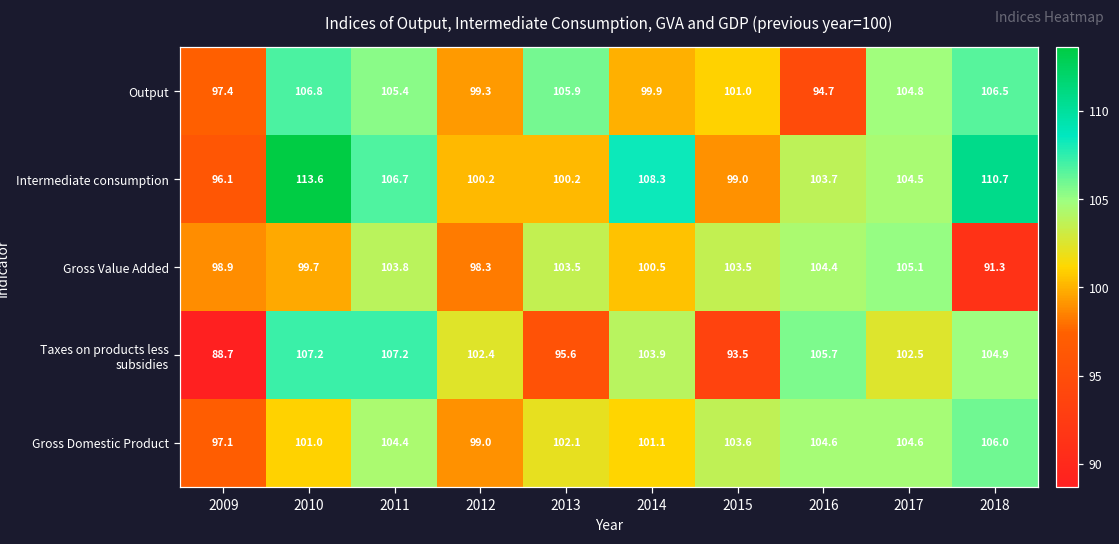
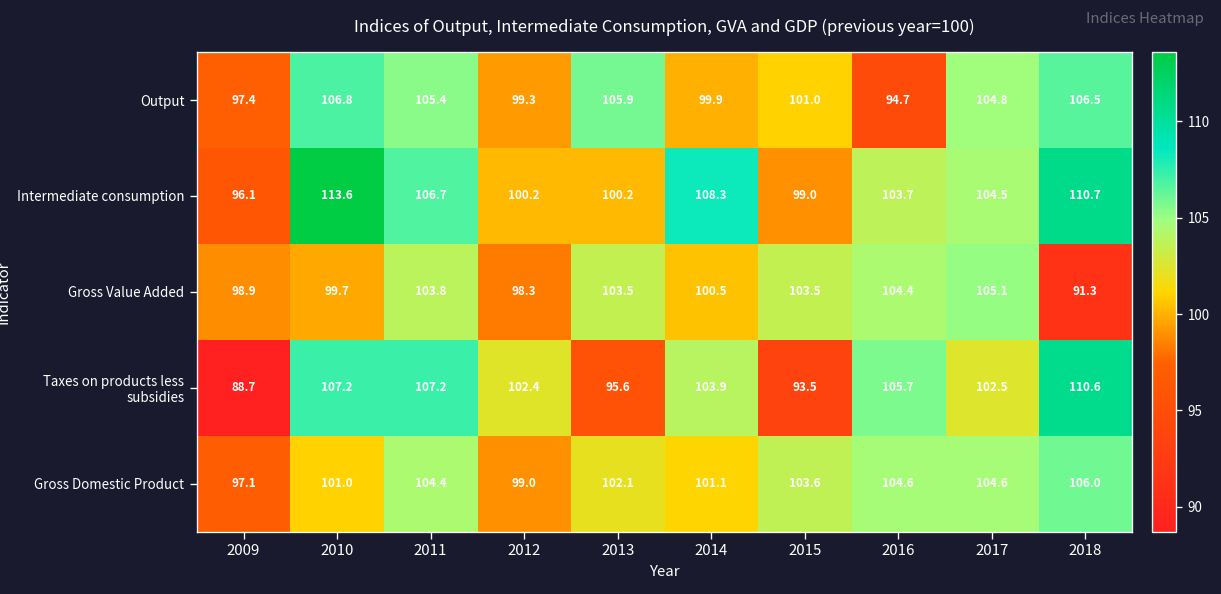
  {
    "Output": {
      "2009": 97.4,
      "2010": 106.8,
      "2011": 105.4,
      "2012": 99.3,
      "2013": 105.9,
      "2014": 99.9,
      "2015": 101.0,
      "2016": 94.7,
      "2017": 104.8,
      "2018": 106.5
    },
    "Intermediate consumption": {
      "2009": 96.1,
      "2010": 113.6,
      "2011": 106.7,
      "2012": 100.2,
      "2013": 100.2,
      "2014": 108.3,
      "2015": 99.0,
      "2016": 103.7,
      "2017": 104.5,
      "2018": 110.7
    },
    "Gross Value Added": {
      "2009": 98.9,
      "2010": 99.7,
      "2011": 103.8,
      "2012": 98.3,
      "2013": 103.5,
      "2014": 100.5,
      "2015": 103.5,
      "2016": 104.4,
      "2017": 105.1,
      "2018": 91.3
    },
    "Taxes on products less subsidies": {
      "2009": 88.7,
      "2010": 107.2,
      "2011": 107.2,
      "2012": 102.4,
      "2013": 95.6,
      "2014": 103.9,
      "2015": 93.5,
      "2016": 105.7,
      "2017": 102.5,
-     "2018": 104.9
+     "2018": 110.6
    },
    "Gross Domestic Product": {
      "2009": 97.1,
      "2010": 101.0,
      "2011": 104.4,
      "2012": 99.0,
      "2013": 102.1,
      "2014": 101.1,
      "2015": 103.6,
      "2016": 104.6,
      "2017": 104.6,
      "2018": 106.0
    }
  }
